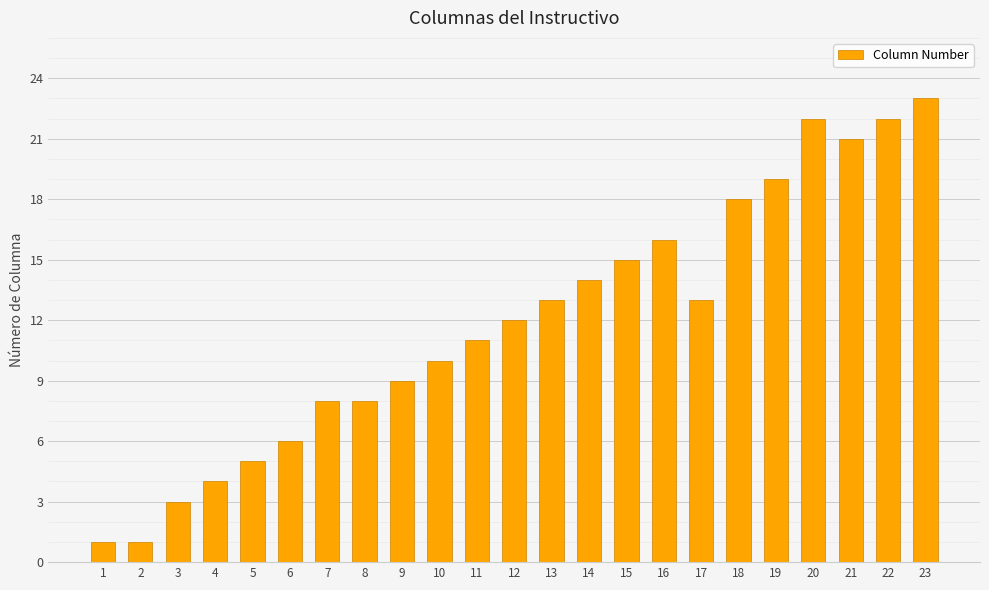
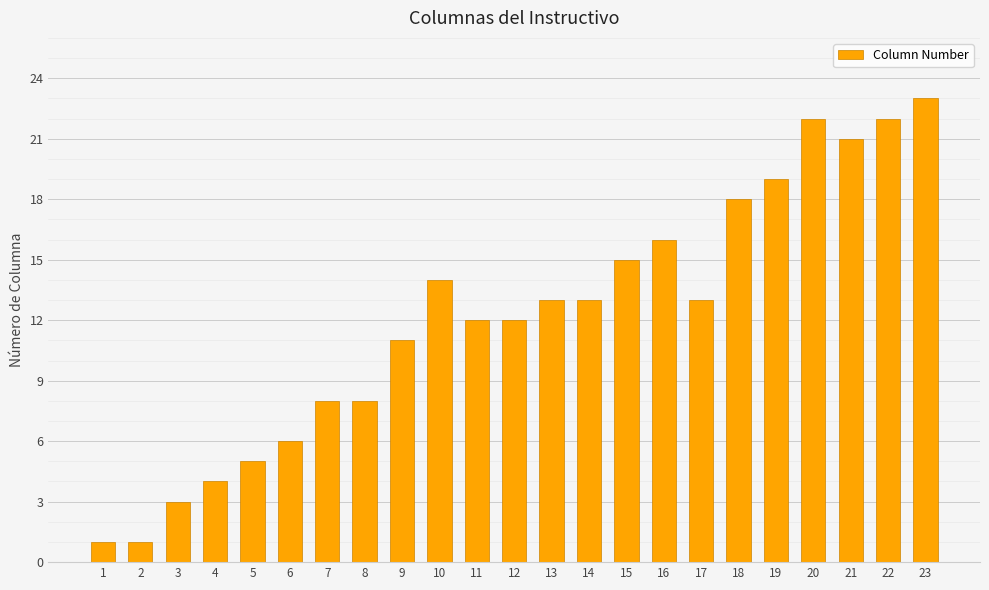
  {
    "1": 1,
    "2": 1,
    "3": 3,
    "4": 4,
    "5": 5,
    "6": 6,
    "7": 8,
    "8": 8,
-   "9": 9,
-   "10": 10,
-   "11": 11,
+   "9": 11,
+   "10": 14,
+   "11": 12,
    "12": 12,
    "13": 13,
-   "14": 14,
+   "14": 13,
    "15": 15,
    "16": 16,
    "17": 13,
    "18": 18,
    "19": 19,
    "20": 22,
    "21": 21,
    "22": 22,
    "23": 23
  }
